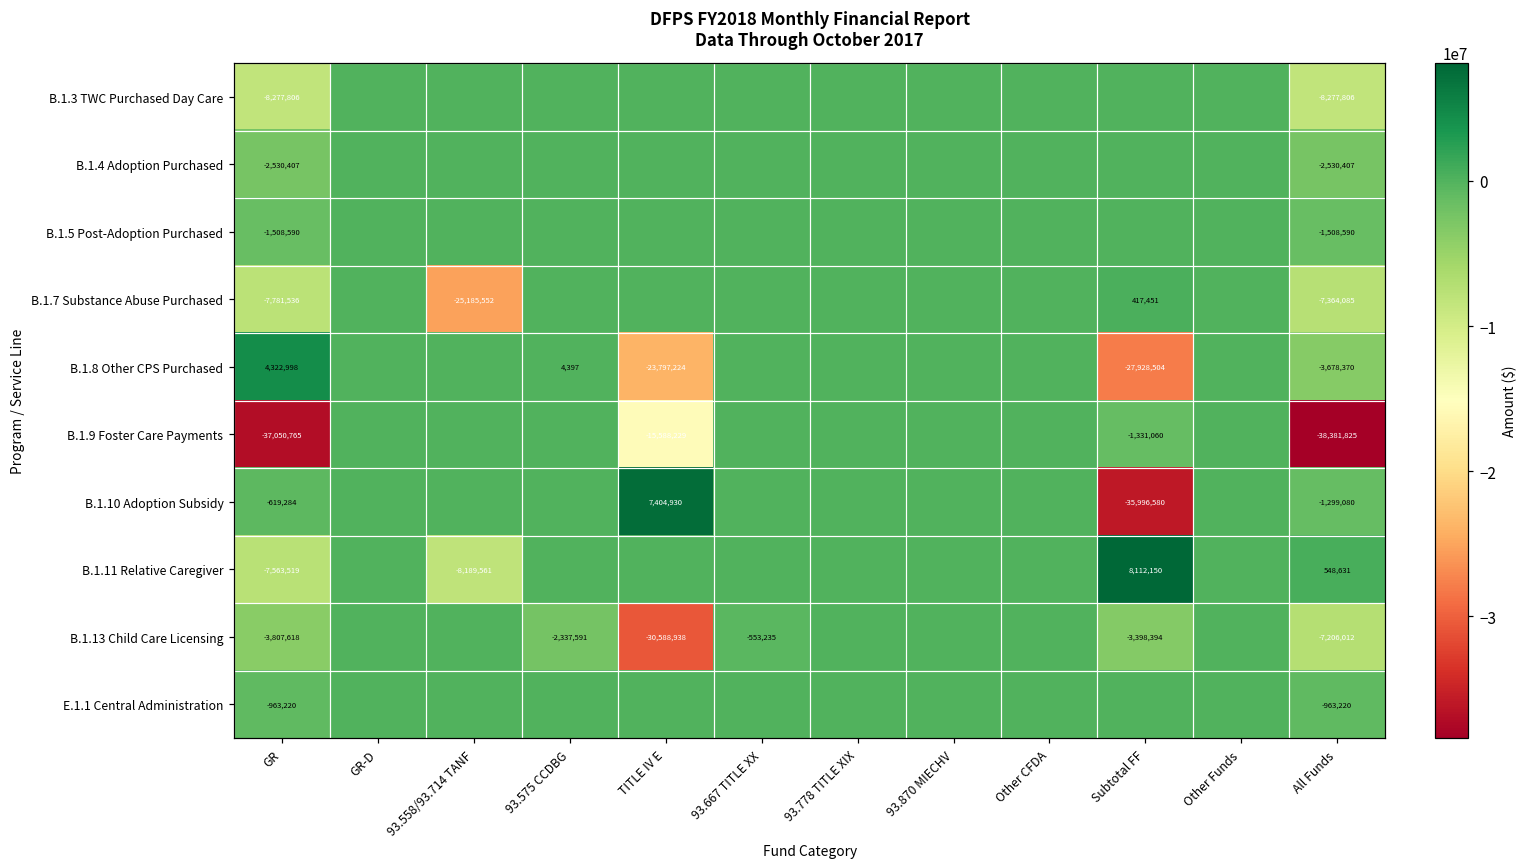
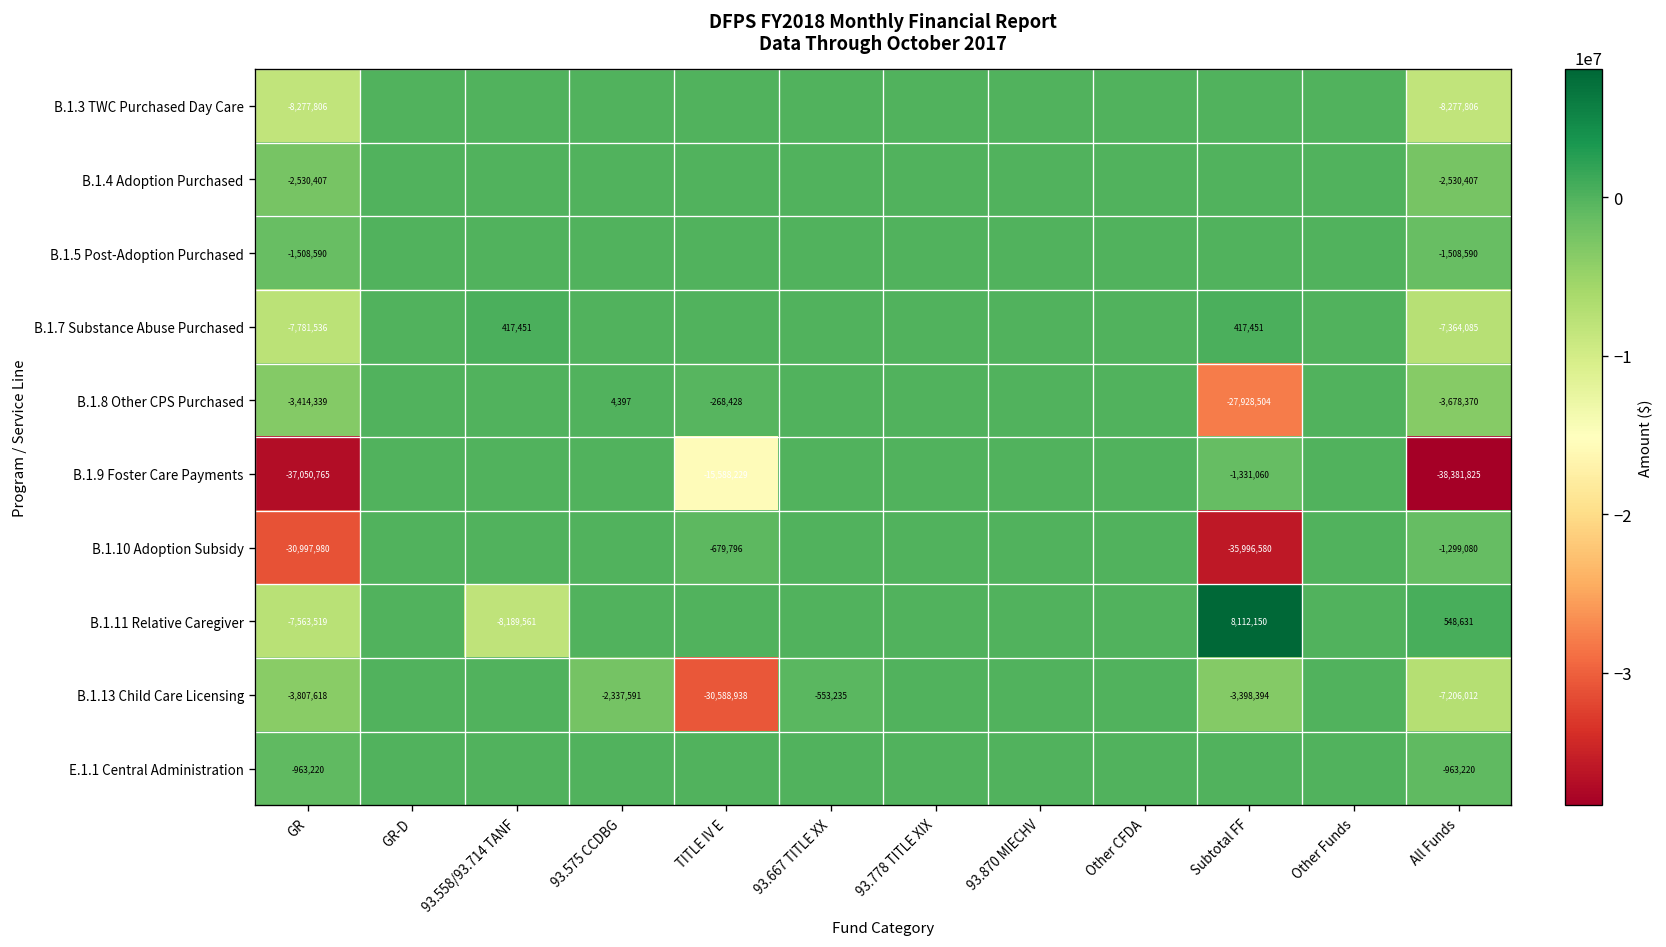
  {
    "B.1.3 TWC Purchased Day Care": {
      "GR": "-8,277,806",
      "All Funds": "-8,277,806"
    },
    "B.1.4 Adoption Purchased": {
      "GR": "-2,530,407",
      "All Funds": "-2,530,407"
    },
    "B.1.5 Post-Adoption Purchased": {
      "GR": "-1,508,590",
      "All Funds": "-1,508,590"
    },
    "B.1.7 Substance Abuse Purchased": {
      "GR": "-7,781,536",
-     "93.558/93.714 TANF": "-25,185,552",
+     "93.558/93.714 TANF": "417,451",
      "Subtotal FF": "417,451",
      "All Funds": "-7,364,085"
    },
    "B.1.8 Other CPS Purchased": {
-     "GR": "4,322,998",
+     "GR": "-3,414,339",
      "93.575 CCDBG": "4,397",
-     "TITLE IV E": "-23,797,224",
+     "TITLE IV E": "-268,428",
      "Subtotal FF": "-27,928,504",
      "All Funds": "-3,678,370"
    },
    "B.1.9 Foster Care Payments": {
      "GR": "-37,050,765",
      "TITLE IV E": "-15,588,229",
      "Subtotal FF": "-1,331,060",
      "All Funds": "-38,381,825"
    },
    "B.1.10 Adoption Subsidy": {
-     "GR": "-619,284",
-     "TITLE IV E": "7,404,930",
+     "GR": "-30,997,980",
+     "TITLE IV E": "-679,796",
      "Subtotal FF": "-35,996,580",
      "All Funds": "-1,299,080"
    },
    "B.1.11 Relative Caregiver": {
      "GR": "-7,563,519",
      "93.558/93.714 TANF": "-8,189,561",
      "Subtotal FF": "8,112,150",
      "All Funds": "548,631"
    },
    "B.1.13 Child Care Licensing": {
      "GR": "-3,807,618",
      "93.575 CCDBG": "-2,337,591",
      "TITLE IV E": "-30,588,938",
      "93.667 TITLE XX": "-553,235",
      "Subtotal FF": "-3,398,394",
      "All Funds": "-7,206,012"
    },
    "E.1.1 Central Administration": {
      "GR": "-963,220",
      "All Funds": "-963,220"
    }
  }
